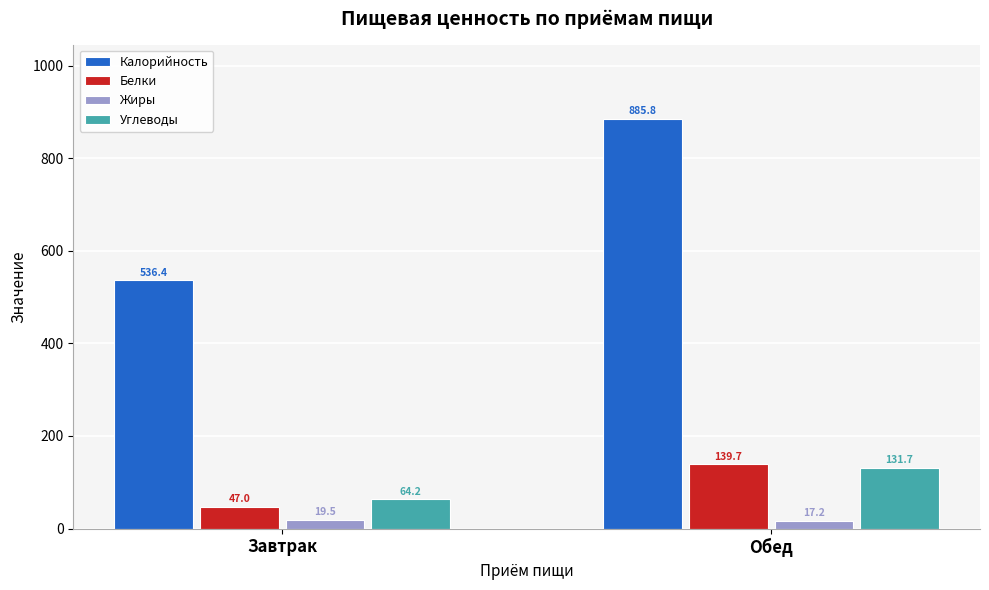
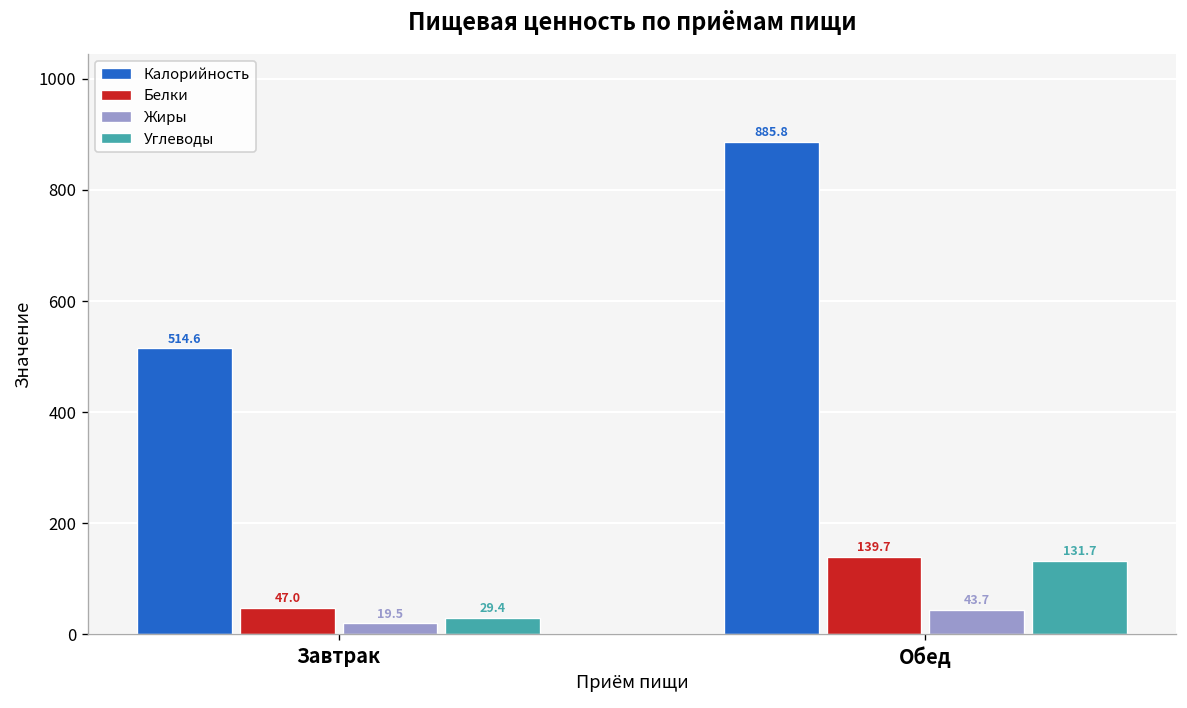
  {
    "Калорийность": {
-     "Завтрак": 536.4,
+     "Завтрак": 514.6,
      "Обед": 885.8
    },
    "Белки": {
      "Завтрак": 47.0,
      "Обед": 139.7
    },
    "Жиры": {
      "Завтрак": 19.5,
-     "Обед": 17.2
+     "Обед": 43.7
    },
    "Углеводы": {
-     "Завтрак": 64.2,
+     "Завтрак": 29.4,
      "Обед": 131.7
    }
  }
